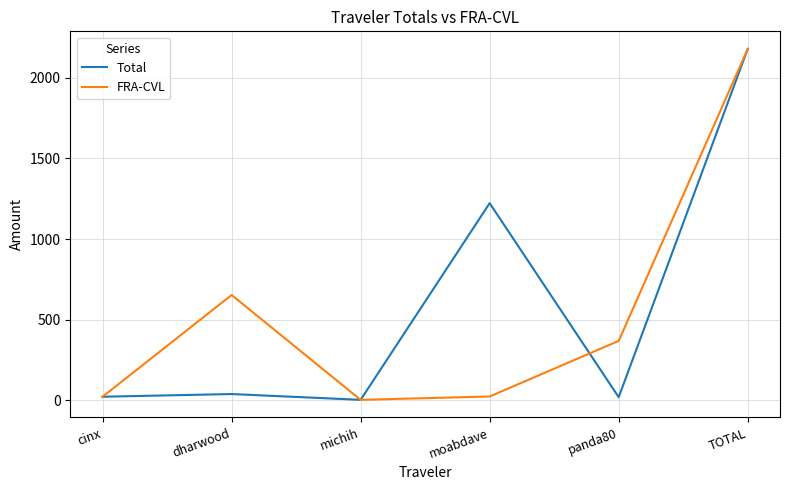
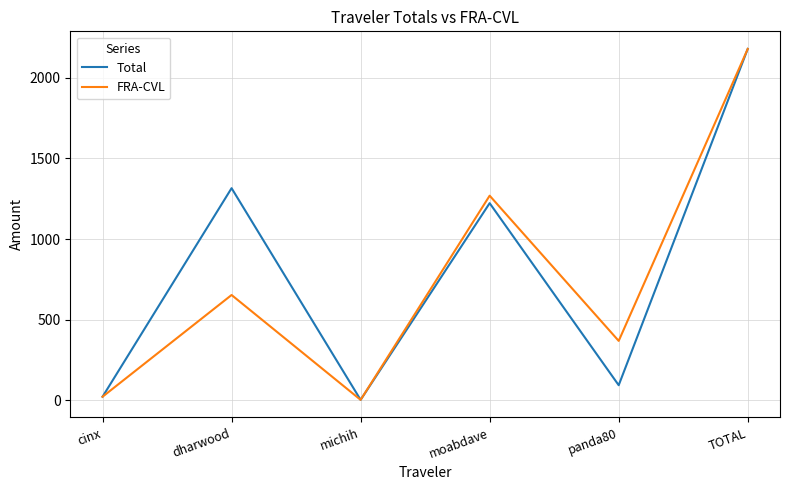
  {
    "Total": {
-     "dharwood": 40,
+     "dharwood": 1320,
      "moabdave": 1220,
-     "panda80": 20
+     "panda80": 90
    },
    "FRA-CVL": {
      "dharwood": 650,
-     "moabdave": 20,
+     "moabdave": 1270,
      "panda80": 370
    }
  }
